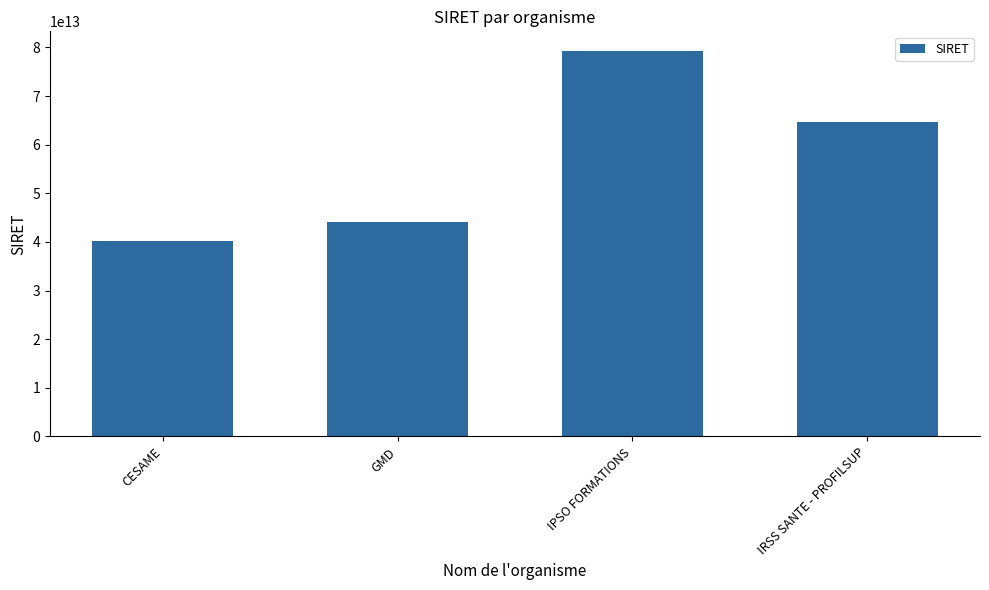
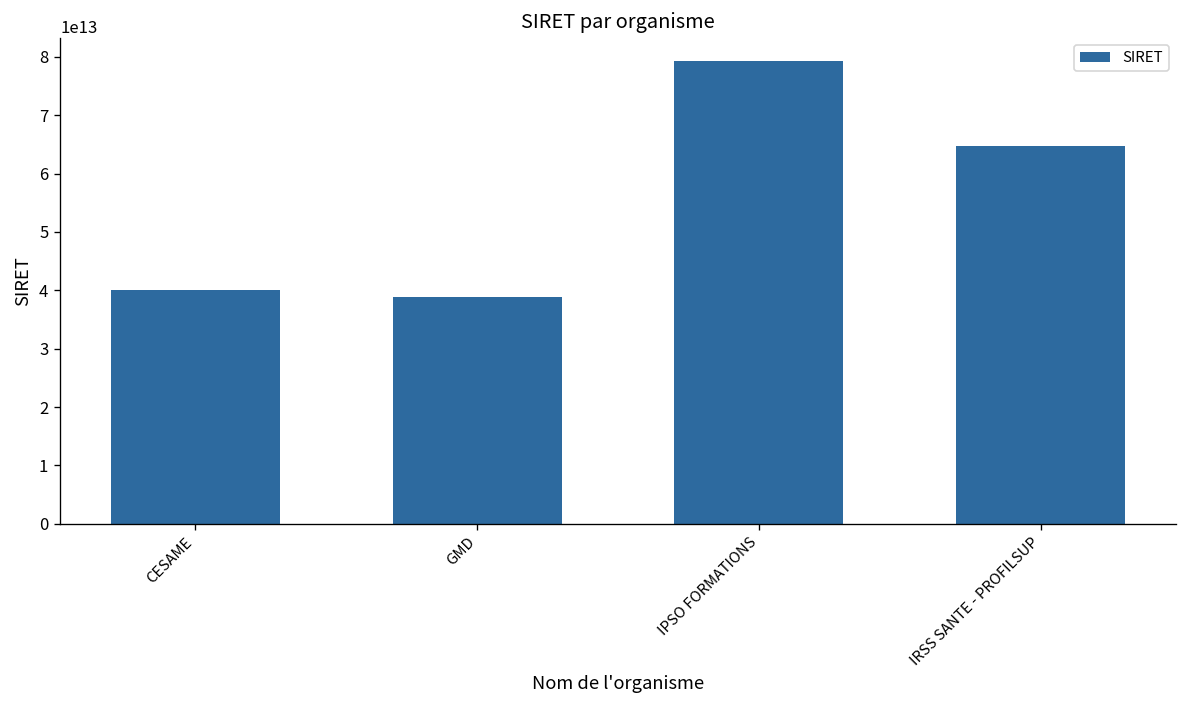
  {
    "CESAME": 40000000000000,
-   "GMD": 44000000000000,
+   "GMD": 39000000000000,
    "IPSO FORMATIONS": 79000000000000,
    "IRSS SANTE - PROFILSUP": 65000000000000
  }
